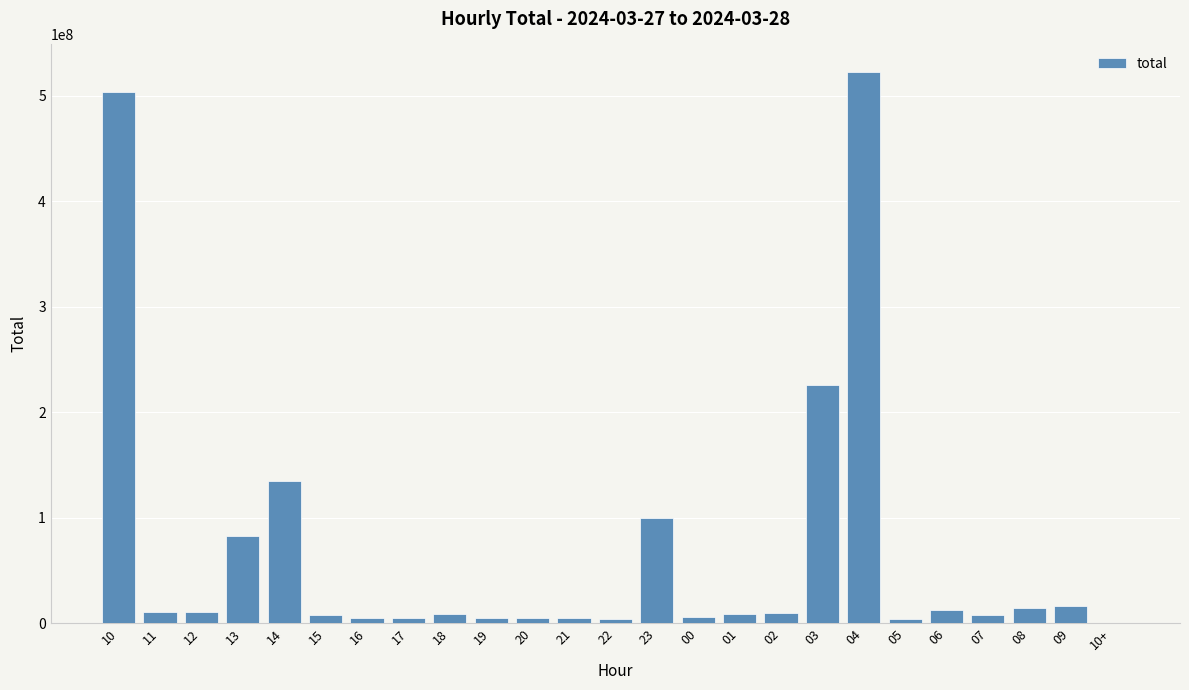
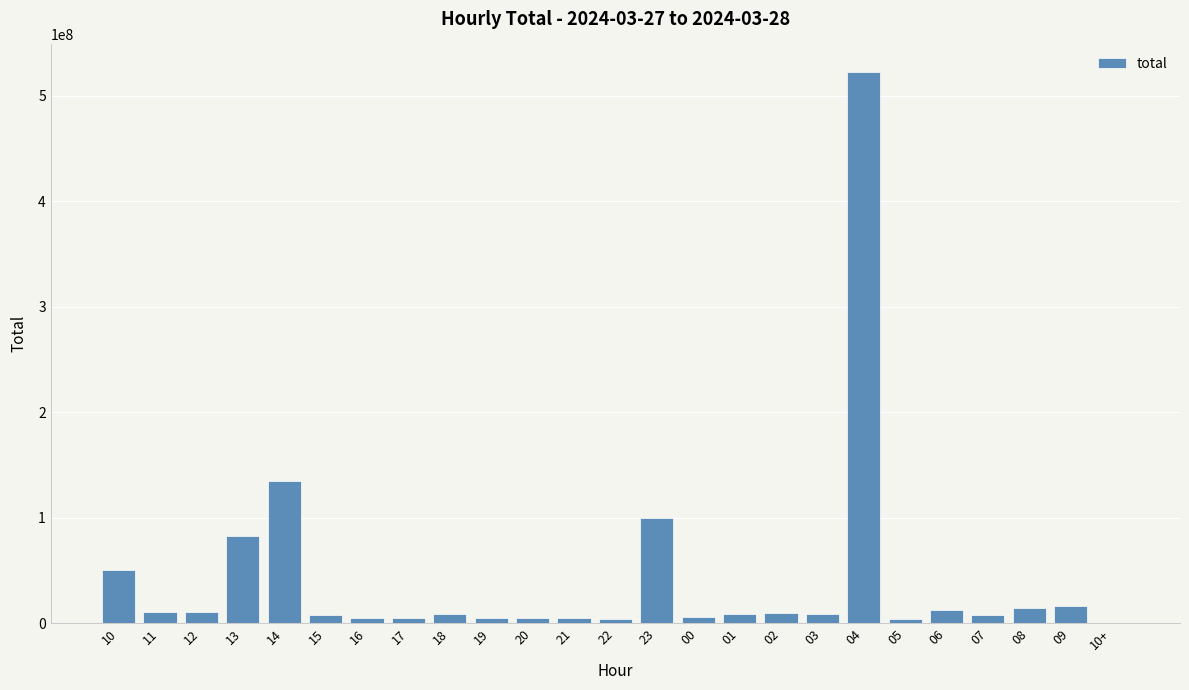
  {
-   "10": 504000000,
+   "10": 50000000,
    "11": 11000000,
    "12": 10000000,
    "13": 83000000,
    "14": 135000000,
    "15": 7000000,
    "16": 5000000,
    "17": 5000000,
    "18": 8000000,
    "19": 4000000,
    "20": 5000000,
    "21": 5000000,
    "22": 4000000,
    "23": 100000000,
    "00": 5000000,
    "01": 9000000,
    "02": 10000000,
-   "03": 226000000,
+   "03": 9000000,
    "04": 523000000,
    "05": 4000000,
    "06": 13000000,
    "07": 8000000,
    "08": 15000000,
    "09": 17000000,
    "10+": 0
  }
